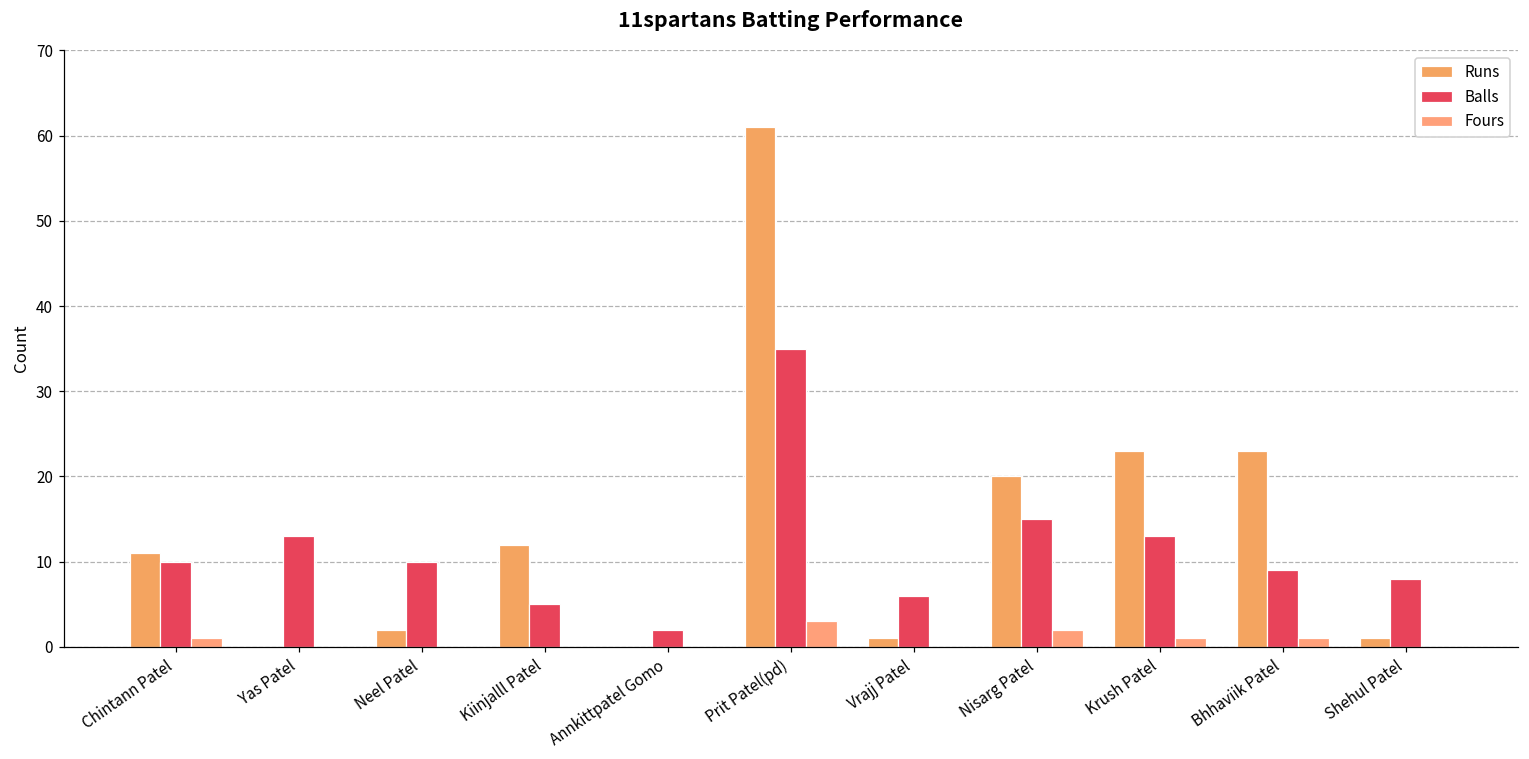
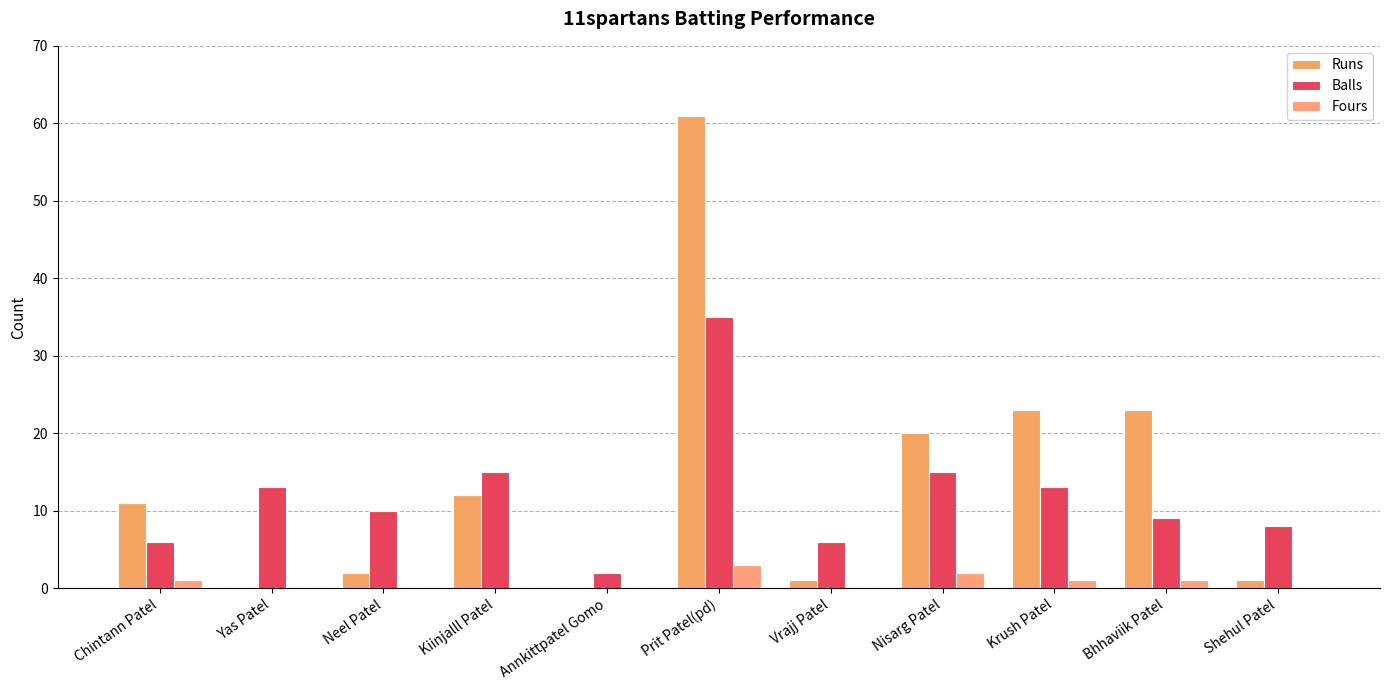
  {
    "Balls": {
-     "Chintann Patel": 10,
+     "Chintann Patel": 6,
      "Yas Patel": 13,
      "Neel Patel": 10,
-     "Kiinjalll Patel": 5,
+     "Kiinjalll Patel": 15,
      "Annkittpatel Gomo": 2,
      "Prit Patel(pd)": 35,
      "Vrajj Patel": 6,
      "Nisarg Patel": 15,
      "Krush Patel": 13,
      "Bhhaviik Patel": 9,
      "Shehul Patel": 8
    }
  }
